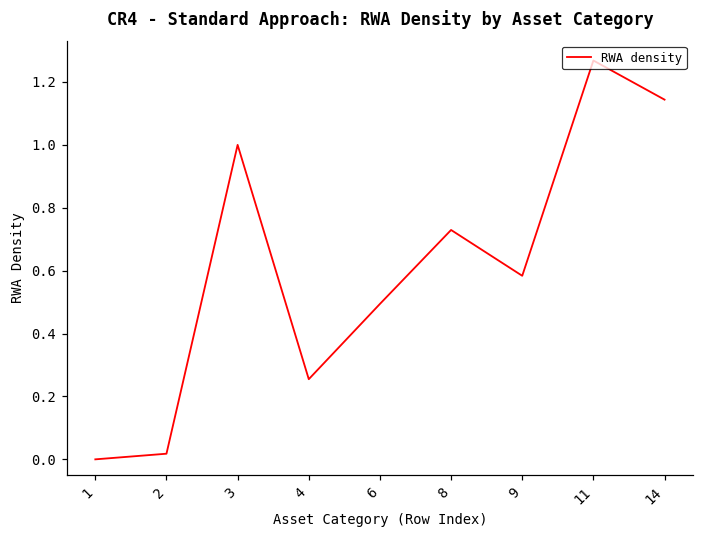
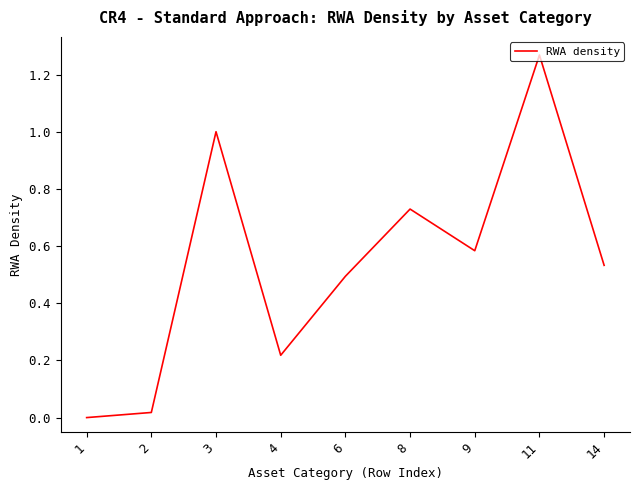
  {
    "1": 0.00,
    "2": 0.02,
    "3": 1.00,
-   "4": 0.26,
+   "4": 0.22,
    "6": 0.49,
    "8": 0.73,
    "9": 0.58,
-   "14": 1.14
+   "14": 0.53
  }
